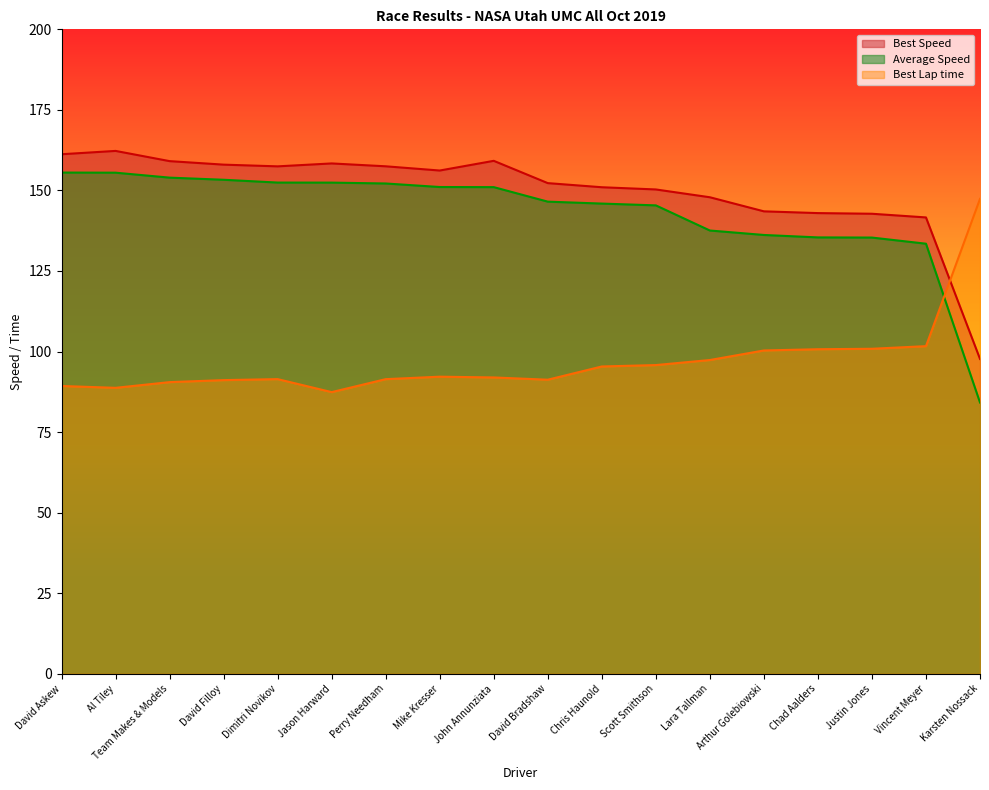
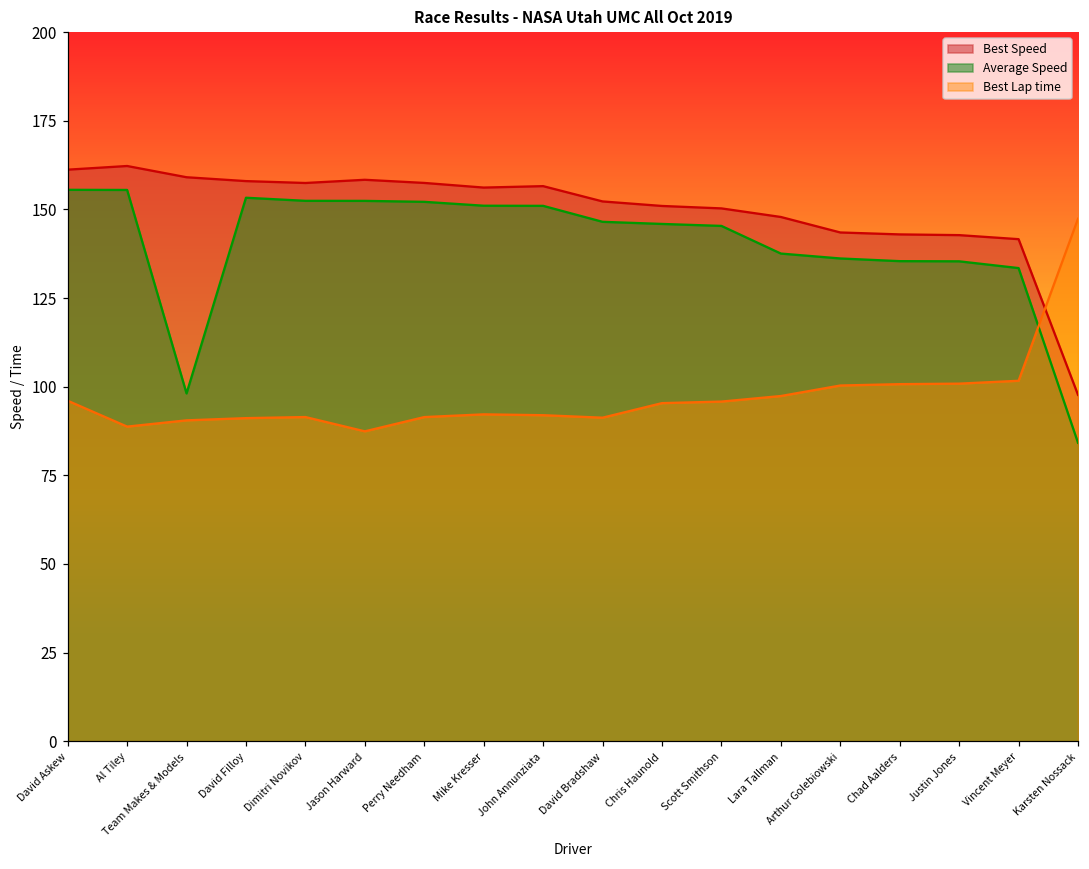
  {
    "Best Speed": {
      "David Askew": 161,
      "Al Tiley": 162,
      "Team Makes & Models": 159,
      "David Filloy": 158,
      "Dimitri Novikov": 157,
      "Jason Harward": 158,
      "Perry Needham": 157,
      "Mike Kresser": 156,
-     "John Annunziata": 159,
+     "John Annunziata": 157,
      "David Bradshaw": 152,
      "Chris Haunold": 151,
      "Scott Smithson": 150,
      "Lara Tallman": 148,
      "Arthur Golebiowski": 144,
      "Chad Aalders": 143,
      "Justin Jones": 143,
      "Vincent Meyer": 142,
      "Karsten Nossack": 98
    },
    "Average Speed": {
      "David Askew": 156,
      "Al Tiley": 156,
-     "Team Makes & Models": 154,
+     "Team Makes & Models": 98,
      "David Filloy": 153,
      "Dimitri Novikov": 152,
      "Jason Harward": 152,
      "Perry Needham": 152,
      "Mike Kresser": 151,
      "John Annunziata": 151,
      "David Bradshaw": 147,
      "Chris Haunold": 146,
      "Scott Smithson": 145,
      "Lara Tallman": 138,
      "Arthur Golebiowski": 136,
      "Chad Aalders": 135,
      "Justin Jones": 135,
      "Vincent Meyer": 133,
      "Karsten Nossack": 84
    },
    "Best Lap time": {
-     "David Askew": 89,
+     "David Askew": 96,
      "Al Tiley": 89,
      "Team Makes & Models": 91,
      "David Filloy": 91,
      "Dimitri Novikov": 91,
      "Jason Harward": 87,
      "Perry Needham": 91,
      "Mike Kresser": 92,
      "John Annunziata": 92,
      "David Bradshaw": 91,
      "Chris Haunold": 95,
      "Scott Smithson": 96,
      "Lara Tallman": 97,
      "Arthur Golebiowski": 100,
      "Chad Aalders": 101,
      "Justin Jones": 101,
      "Vincent Meyer": 102,
      "Karsten Nossack": 147
    }
  }
